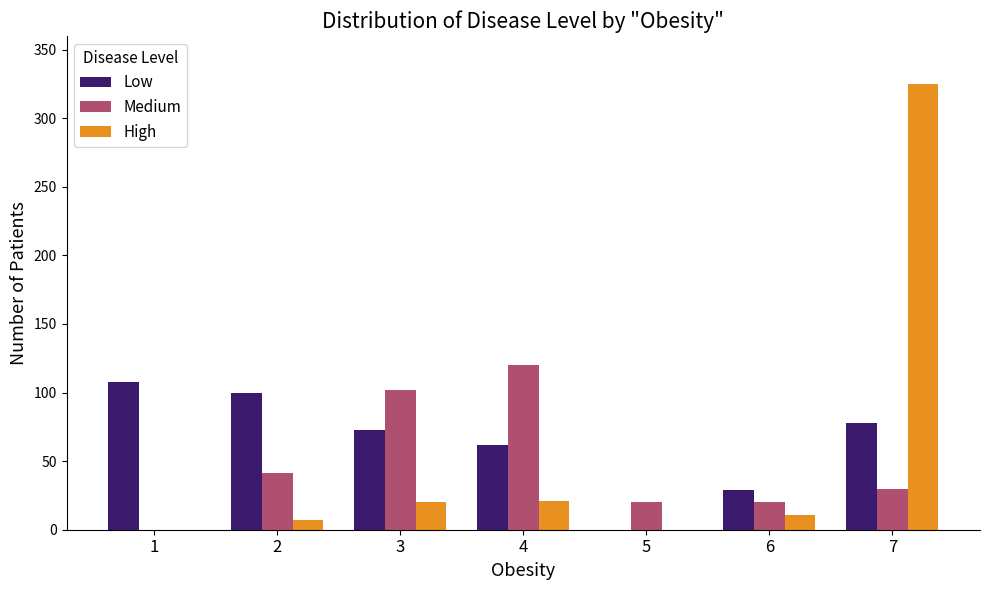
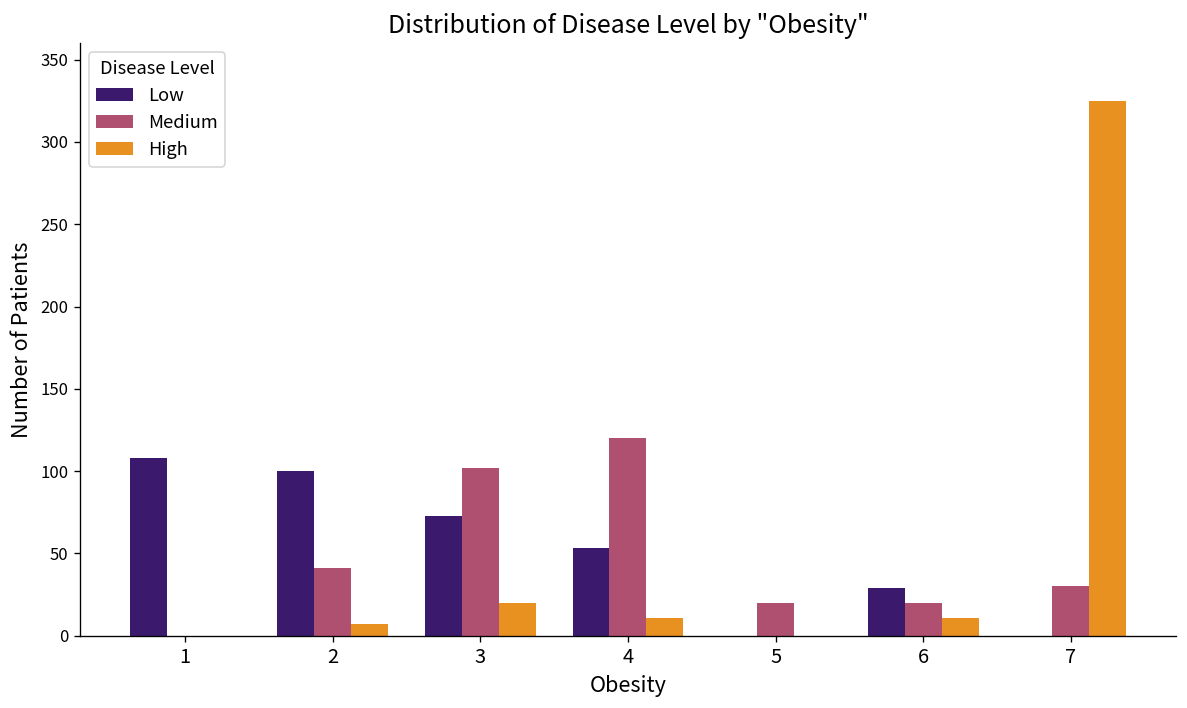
  {
    "Low": {
      "1": 108,
      "2": 100,
      "3": 73,
-     "4": 62,
+     "4": 53,
      "5": 0,
      "6": 29,
-     "7": 78
+     "7": 0
    },
    "Medium": {
      "1": 0,
      "2": 41,
      "3": 102,
      "4": 120,
      "5": 20,
      "6": 20,
      "7": 30
    },
    "High": {
      "1": 0,
      "2": 7,
      "3": 20,
-     "4": 21,
+     "4": 11,
      "5": 0,
      "6": 11,
      "7": 325
    }
  }
